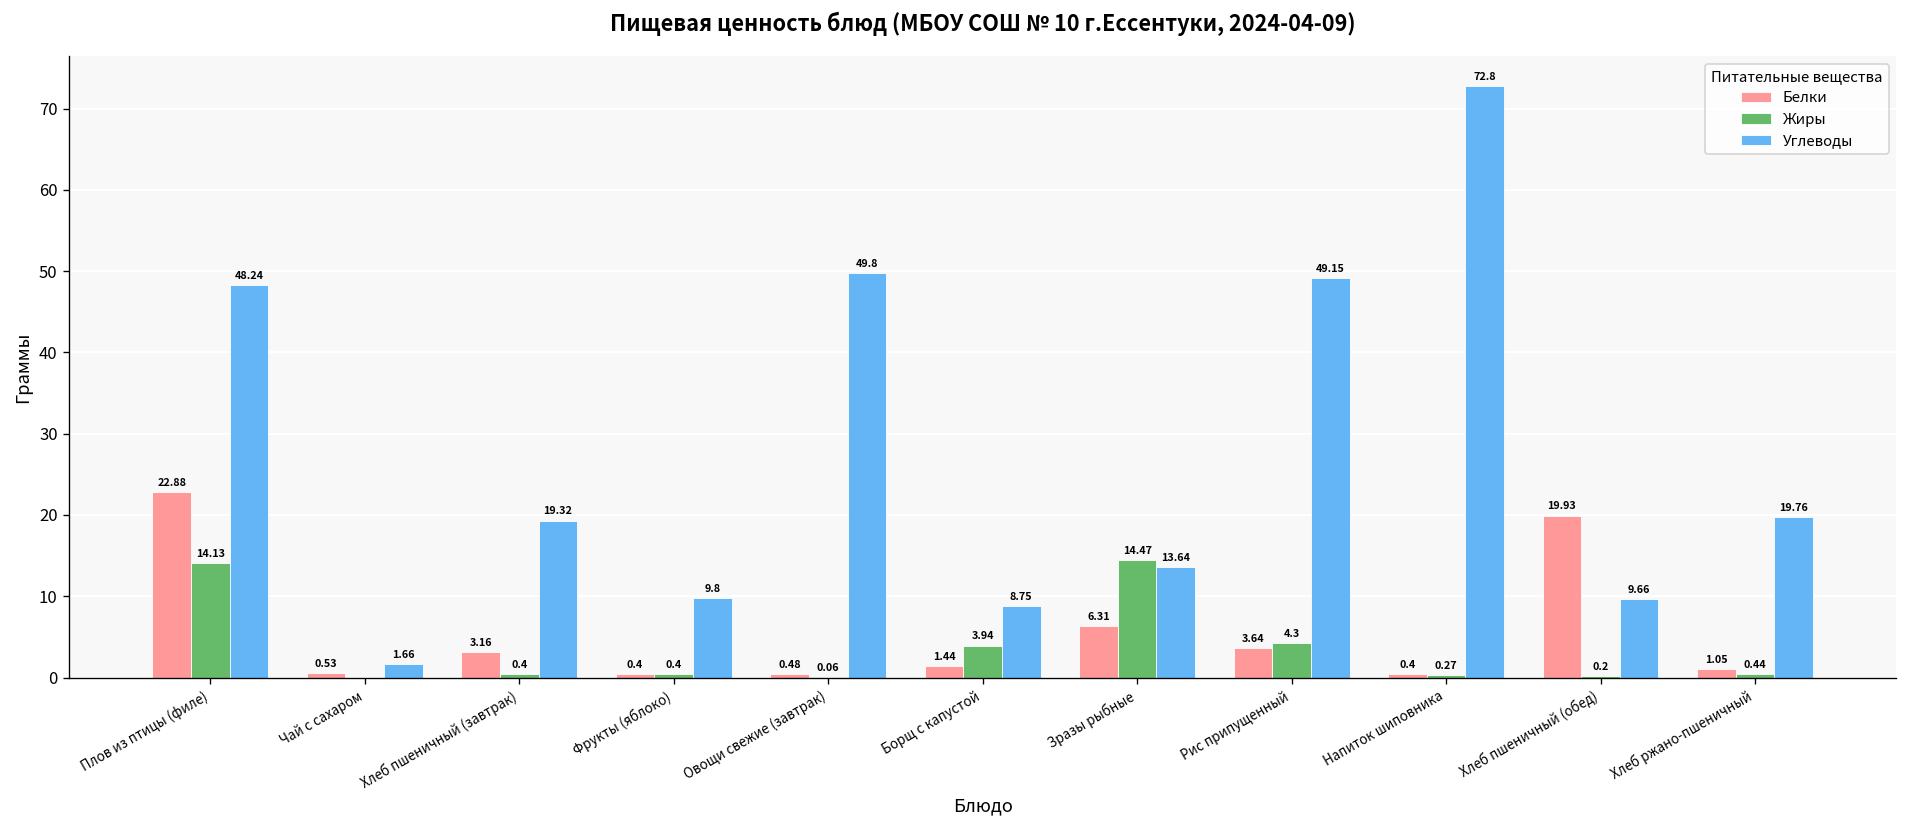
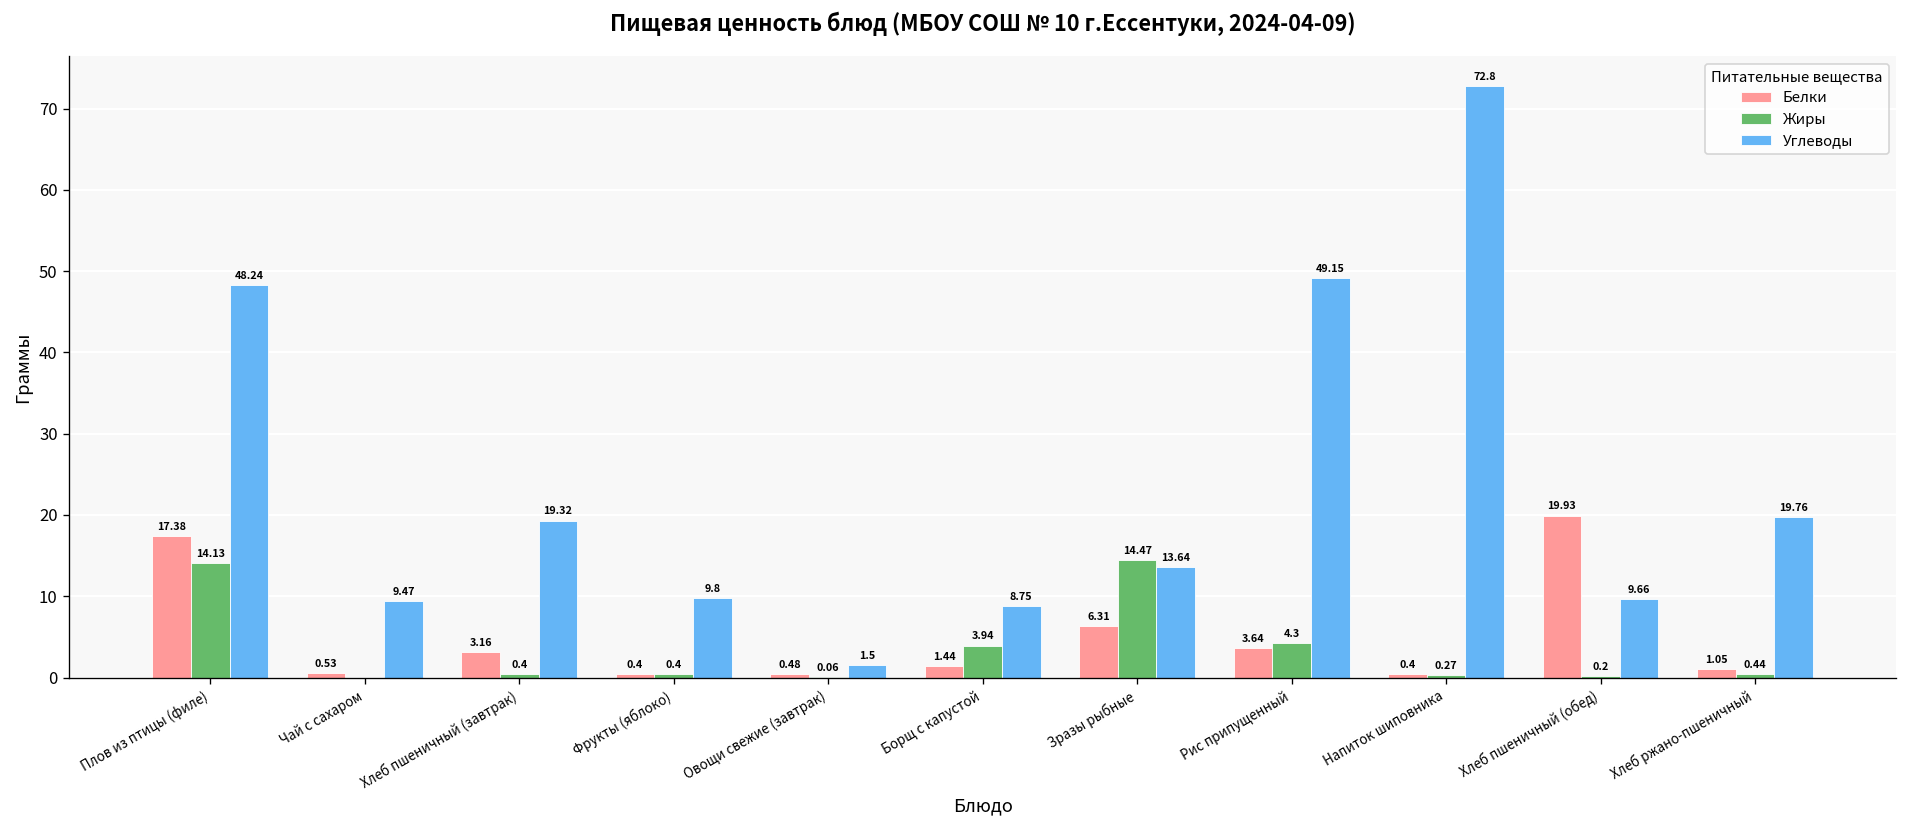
  {
    "Белки": {
-     "Плов из птицы (филе)": 22.88,
+     "Плов из птицы (филе)": 17.38,
      "Чай с сахаром": 0.53,
      "Хлеб пшеничный (завтрак)": 3.16,
      "Фрукты (яблоко)": 0.4,
      "Овощи свежие (завтрак)": 0.48,
      "Борщ с капустой": 1.44,
      "Зразы рыбные": 6.31,
      "Рис припущенный": 3.64,
      "Напиток шиповника": 0.4,
      "Хлеб пшеничный (обед)": 19.93,
      "Хлеб ржано-пшеничный": 1.05
    },
    "Жиры": {
      "Плов из птицы (филе)": 14.13,
      "Хлеб пшеничный (завтрак)": 0.4,
      "Фрукты (яблоко)": 0.4,
      "Овощи свежие (завтрак)": 0.06,
      "Борщ с капустой": 3.94,
      "Зразы рыбные": 14.47,
      "Рис припущенный": 4.3,
      "Напиток шиповника": 0.27,
      "Хлеб пшеничный (обед)": 0.2,
      "Хлеб ржано-пшеничный": 0.44
    },
    "Углеводы": {
      "Плов из птицы (филе)": 48.24,
-     "Чай с сахаром": 1.66,
+     "Чай с сахаром": 9.47,
      "Хлеб пшеничный (завтрак)": 19.32,
      "Фрукты (яблоко)": 9.8,
-     "Овощи свежие (завтрак)": 49.8,
+     "Овощи свежие (завтрак)": 1.5,
      "Борщ с капустой": 8.75,
      "Зразы рыбные": 13.64,
      "Рис припущенный": 49.15,
      "Напиток шиповника": 72.8,
      "Хлеб пшеничный (обед)": 9.66,
      "Хлеб ржано-пшеничный": 19.76
    }
  }
